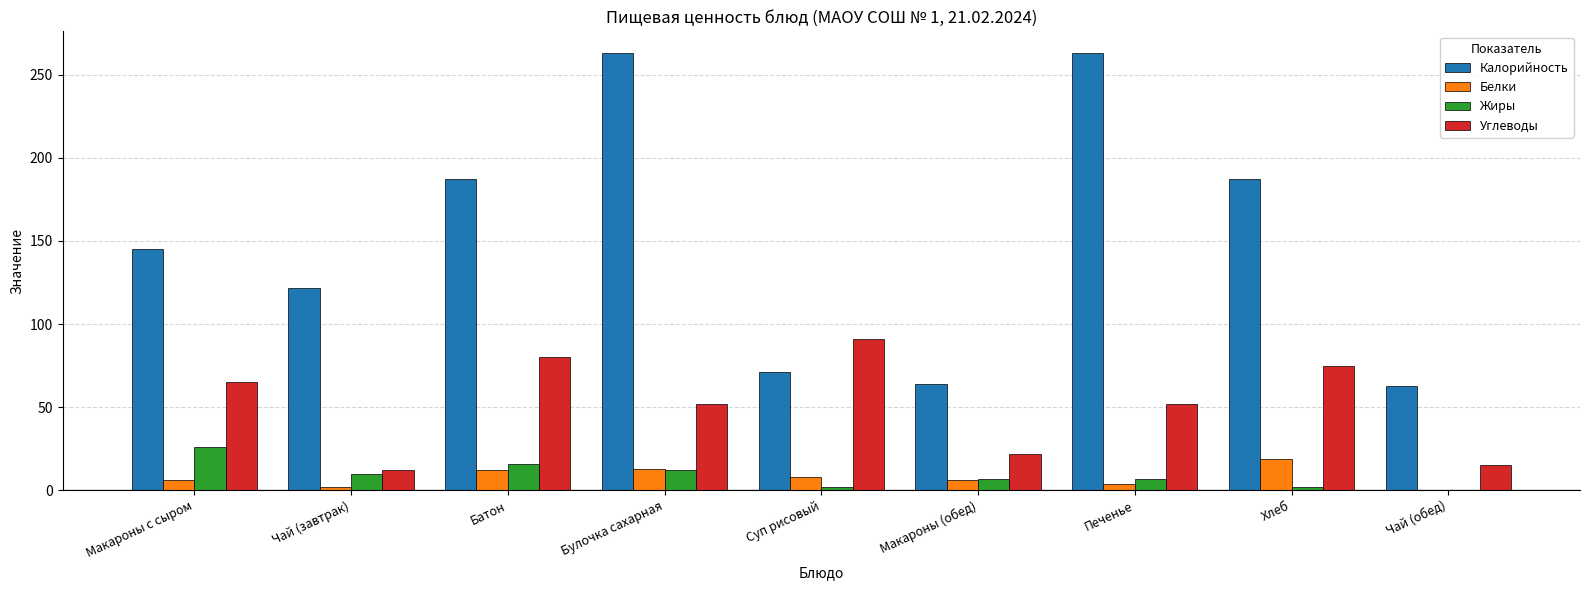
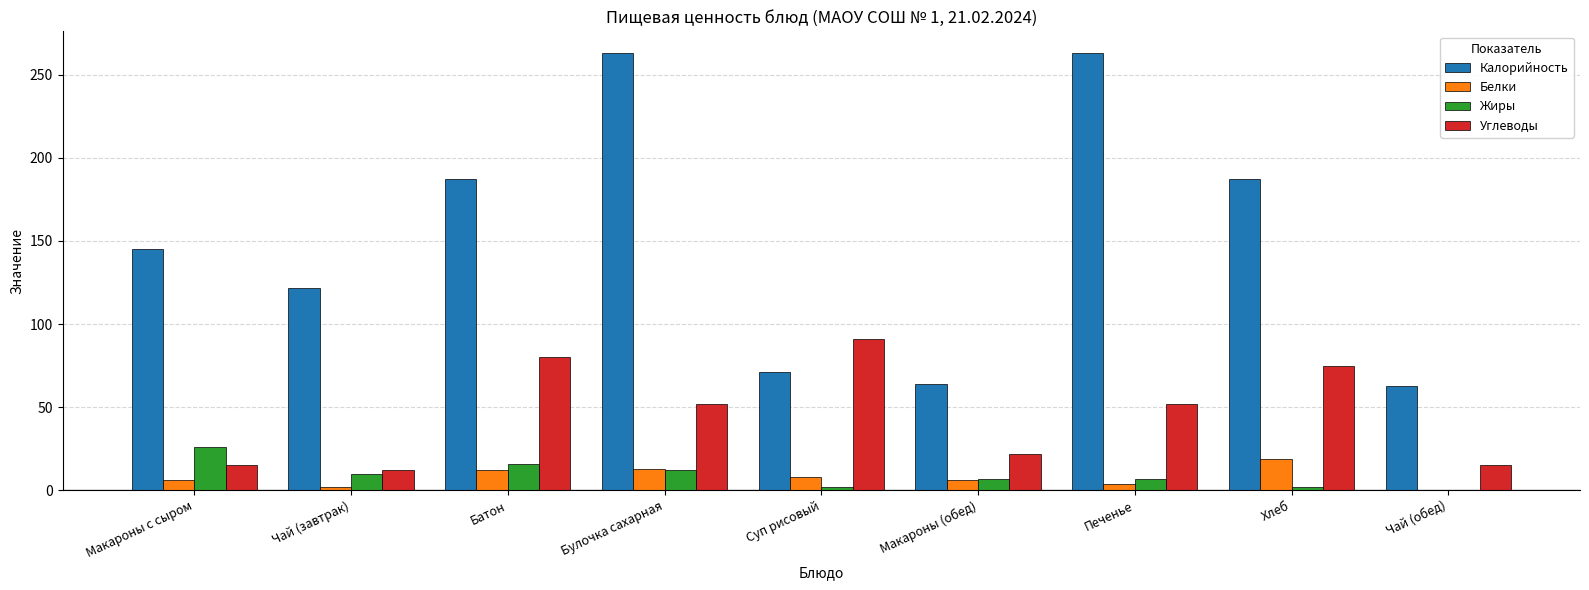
  {
    "Калорийность": {
      "Макароны с сыром": 145,
      "Чай (завтрак)": 122,
      "Батон": 187,
      "Булочка сахарная": 263,
      "Суп рисовый": 71,
      "Макароны (обед)": 64,
      "Печенье": 263,
      "Хлеб": 187,
      "Чай (обед)": 63
    },
    "Белки": {
      "Макароны с сыром": 6,
      "Чай (завтрак)": 2,
      "Батон": 12,
      "Булочка сахарная": 13,
      "Суп рисовый": 8,
      "Макароны (обед)": 6,
      "Печенье": 4,
      "Хлеб": 19,
      "Чай (обед)": 0
    },
    "Жиры": {
      "Макароны с сыром": 26,
      "Чай (завтрак)": 10,
      "Батон": 16,
      "Булочка сахарная": 12,
      "Суп рисовый": 2,
      "Макароны (обед)": 7,
      "Печенье": 7,
      "Хлеб": 2,
      "Чай (обед)": 0
    },
    "Углеводы": {
-     "Макароны с сыром": 65,
+     "Макароны с сыром": 15,
      "Чай (завтрак)": 12,
      "Батон": 80,
      "Булочка сахарная": 52,
      "Суп рисовый": 91,
      "Макароны (обед)": 22,
      "Печенье": 52,
      "Хлеб": 75,
      "Чай (обед)": 15
    }
  }
